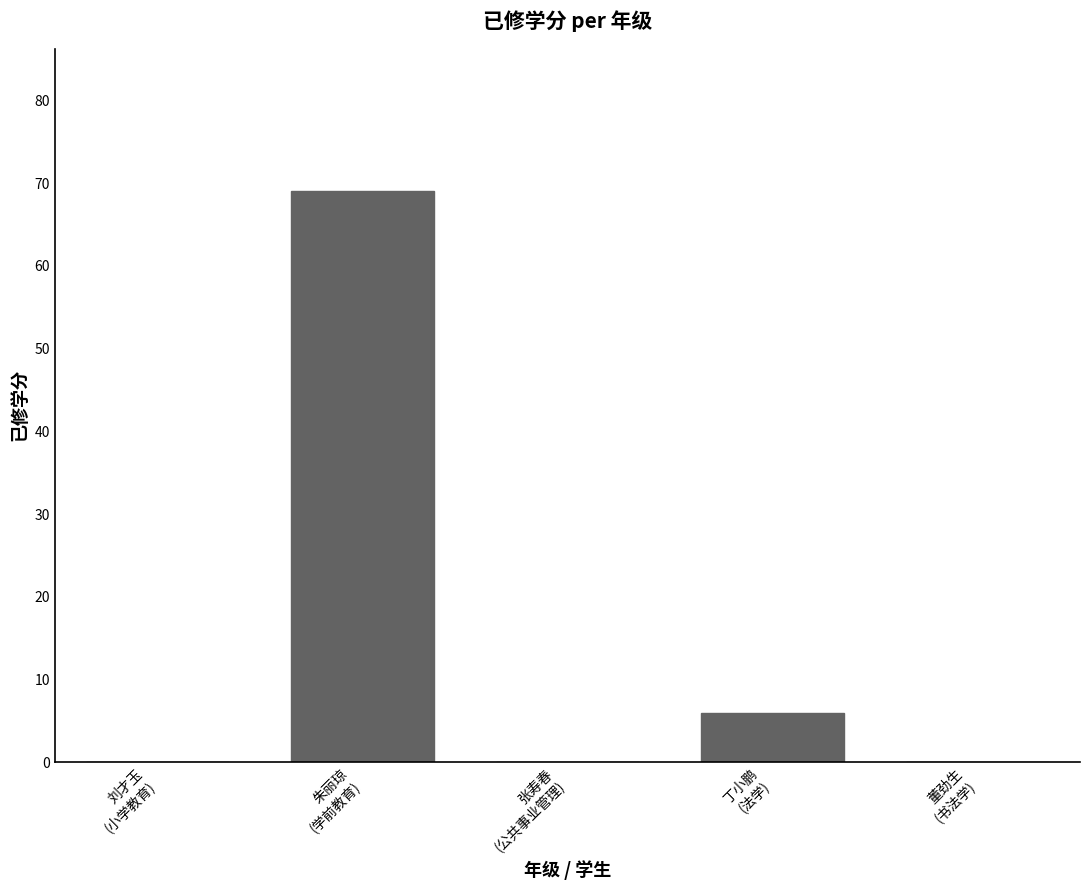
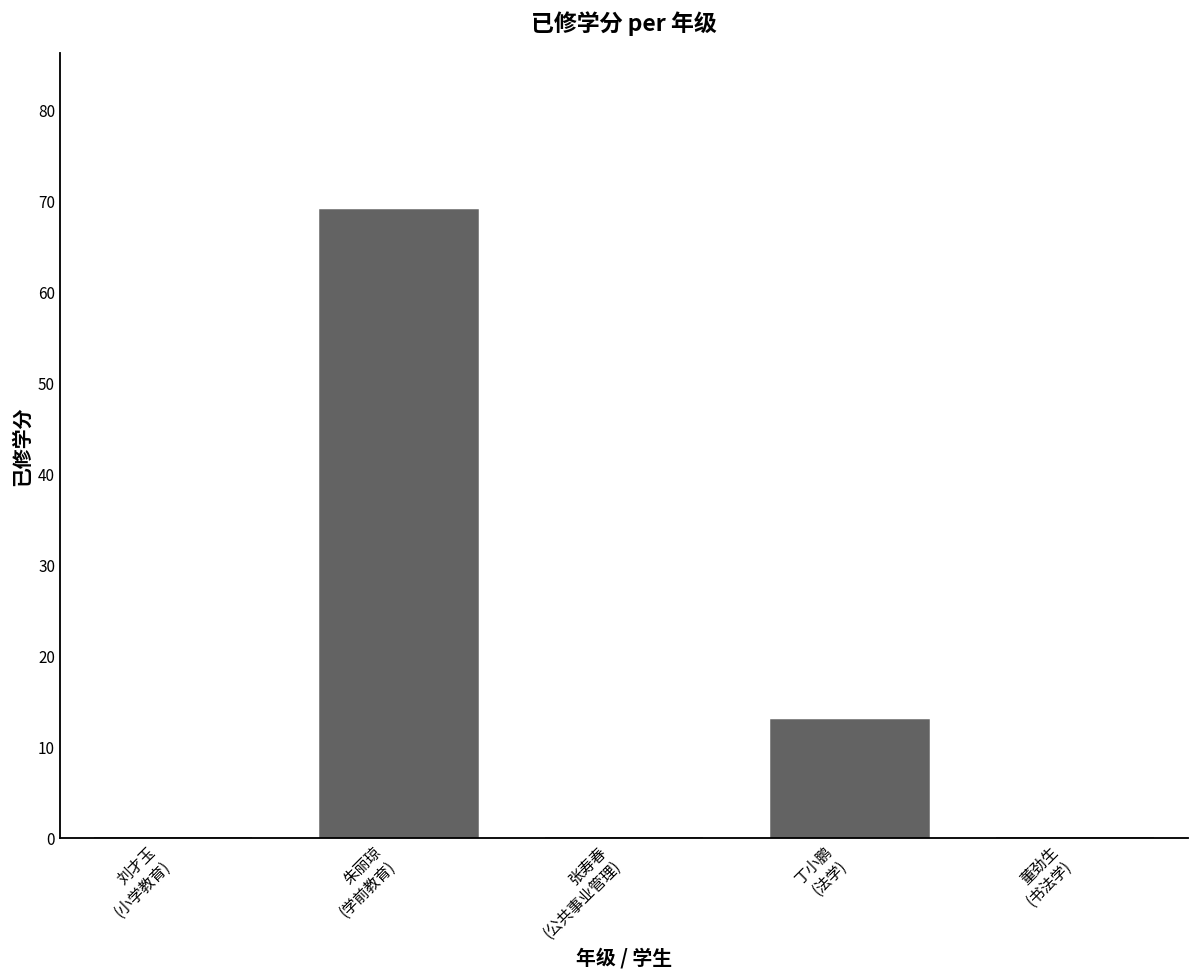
  {
    "刘才玉 (小学教育)": 0,
    "朱丽琼 (学前教育)": 69,
    "张寿春 (公共事业管理)": 0,
-   "丁小鹏 (法学)": 6,
+   "丁小鹏 (法学)": 13,
    "董劲生 (书法学)": 0
  }
